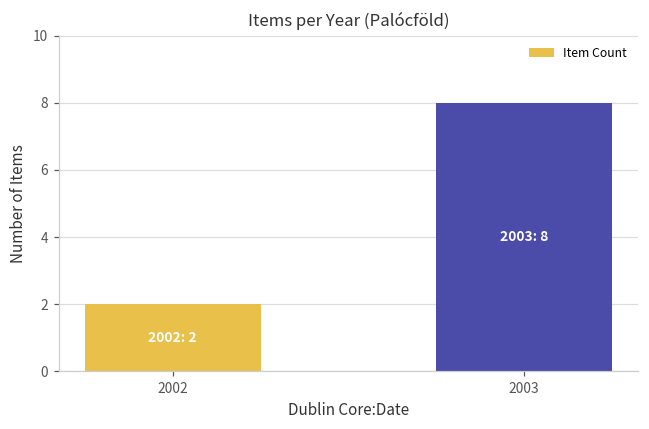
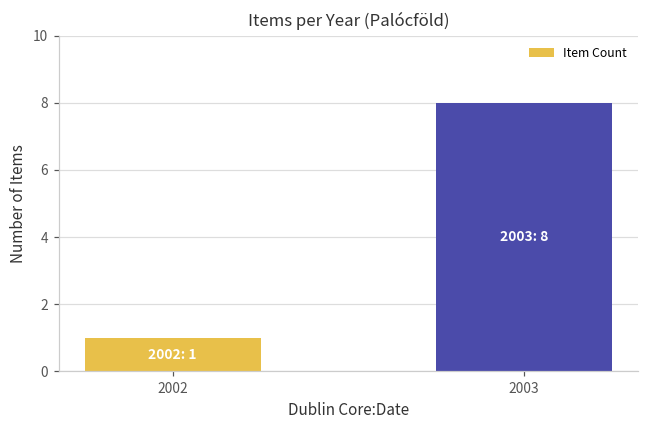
  {
-   "2002": 2,
+   "2002": 1,
    "2003": 8
  }
